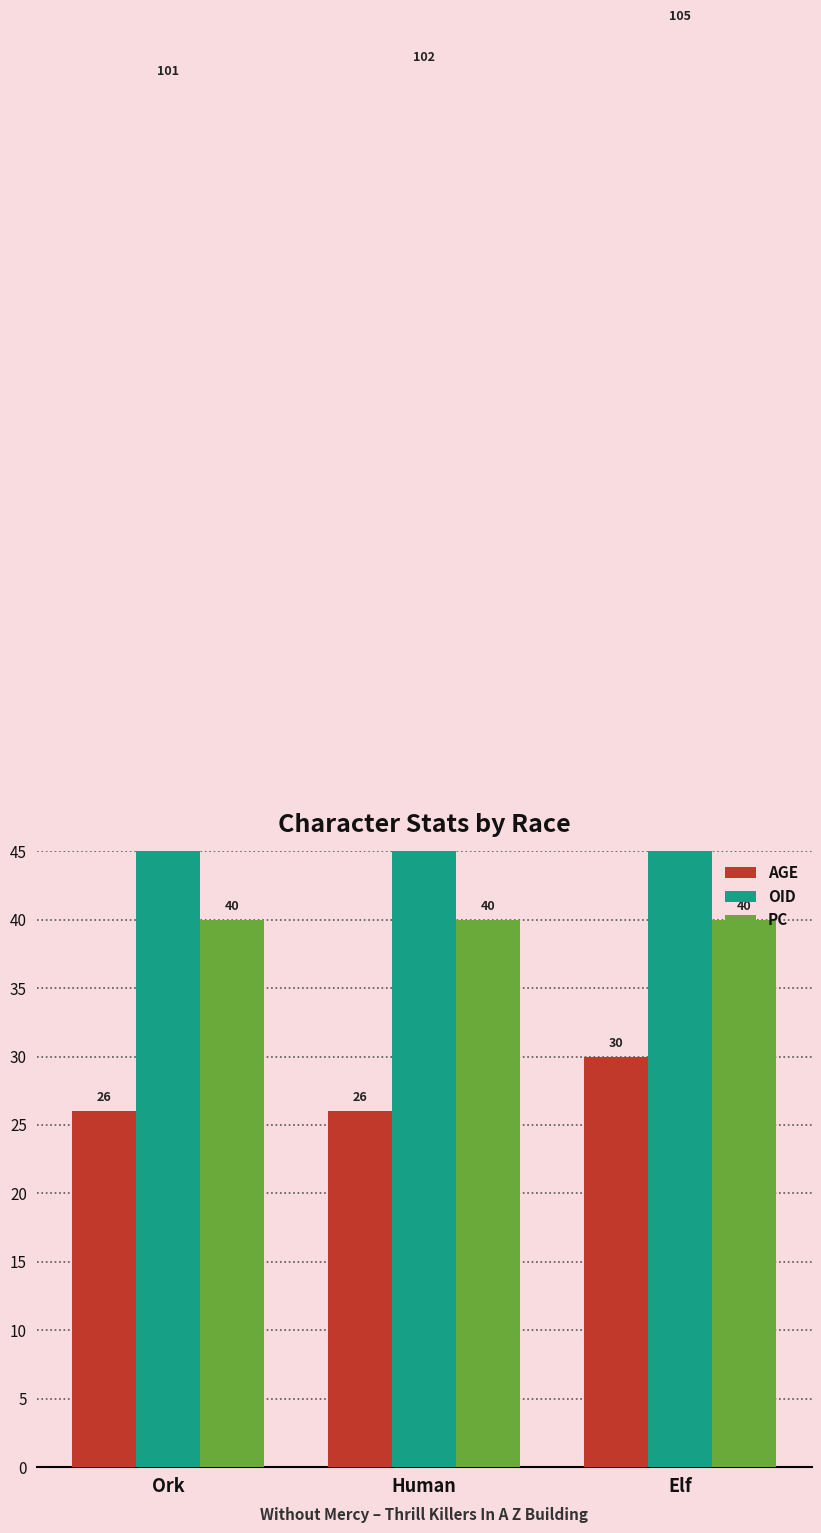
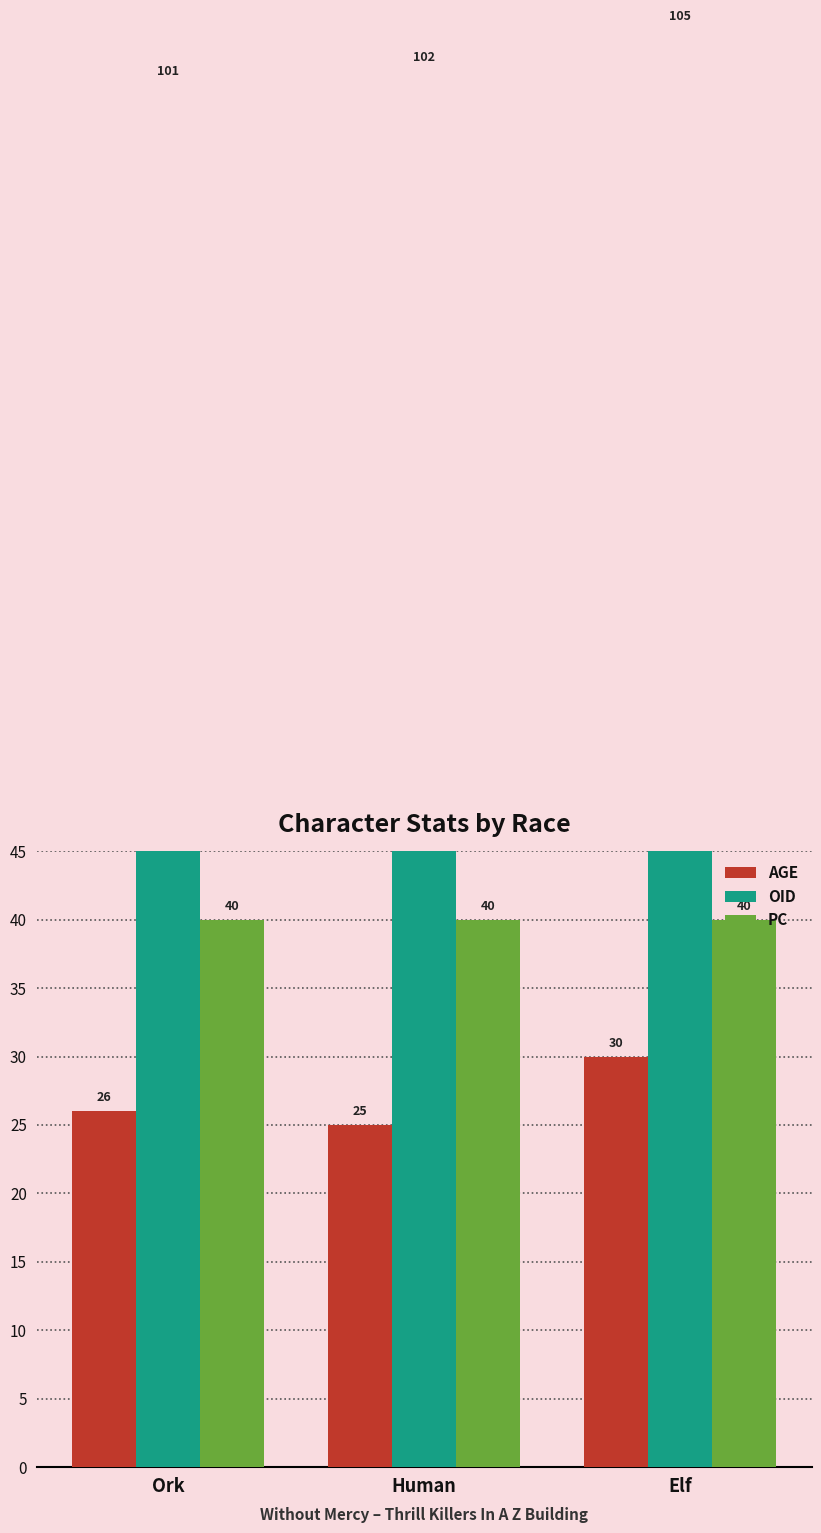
  {
    "AGE": {
      "Ork": 26,
-     "Human": 26,
+     "Human": 25,
      "Elf": 30
    },
    "PC": {
      "Ork": 40,
      "Human": 40,
      "Elf": 40
    }
  }
